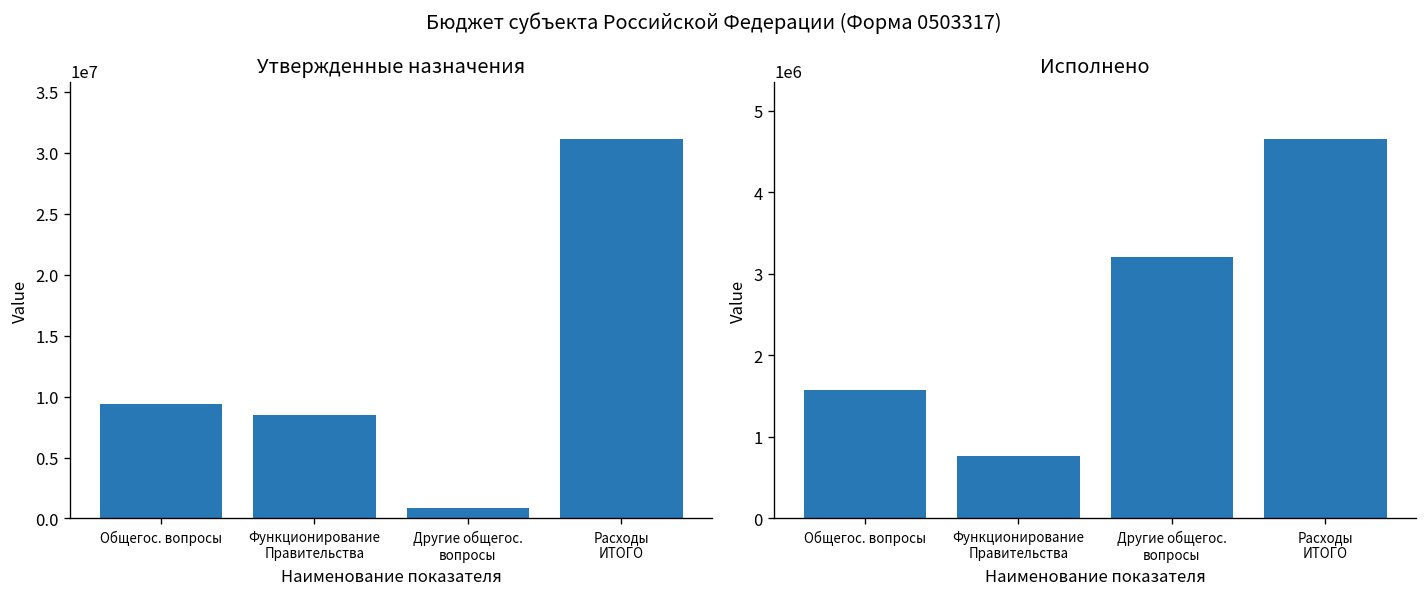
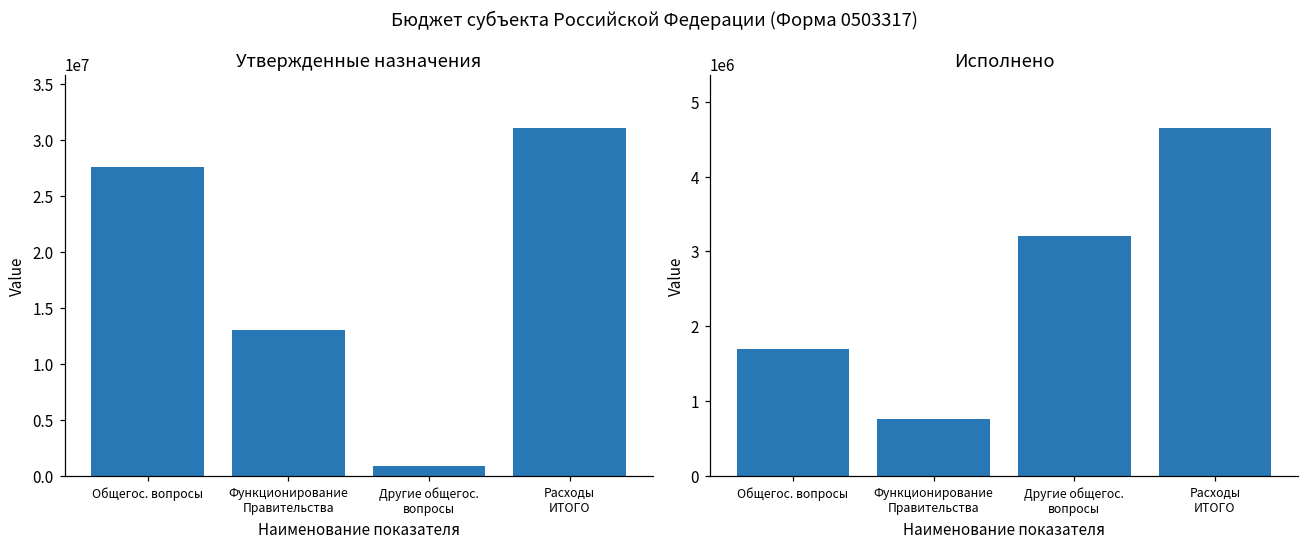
  {
    "Утвержденные назначения": {
-     "Общегос. вопросы": 9400000,
-     "Функционирование Правительства": 8500000,
+     "Общегос. вопросы": 27600000,
+     "Функционирование Правительства": 13000000,
      "Другие общегос. вопросы": 800000,
      "Расходы ИТОГО": 31100000
    },
    "Исполнено": {
-     "Общегос. вопросы": 1600000,
+     "Общегос. вопросы": 1700000,
      "Функционирование Правительства": 800000,
      "Другие общегос. вопросы": 3200000,
      "Расходы ИТОГО": 4700000
    }
  }
